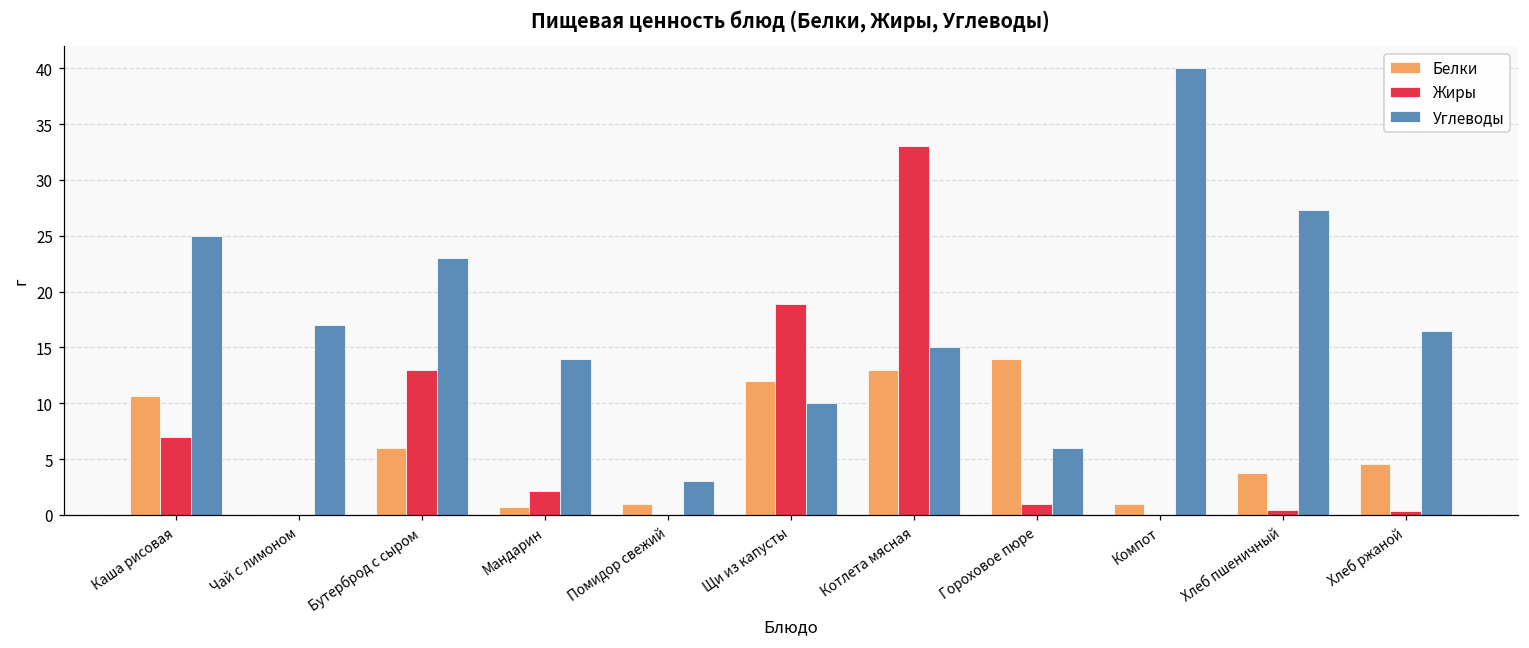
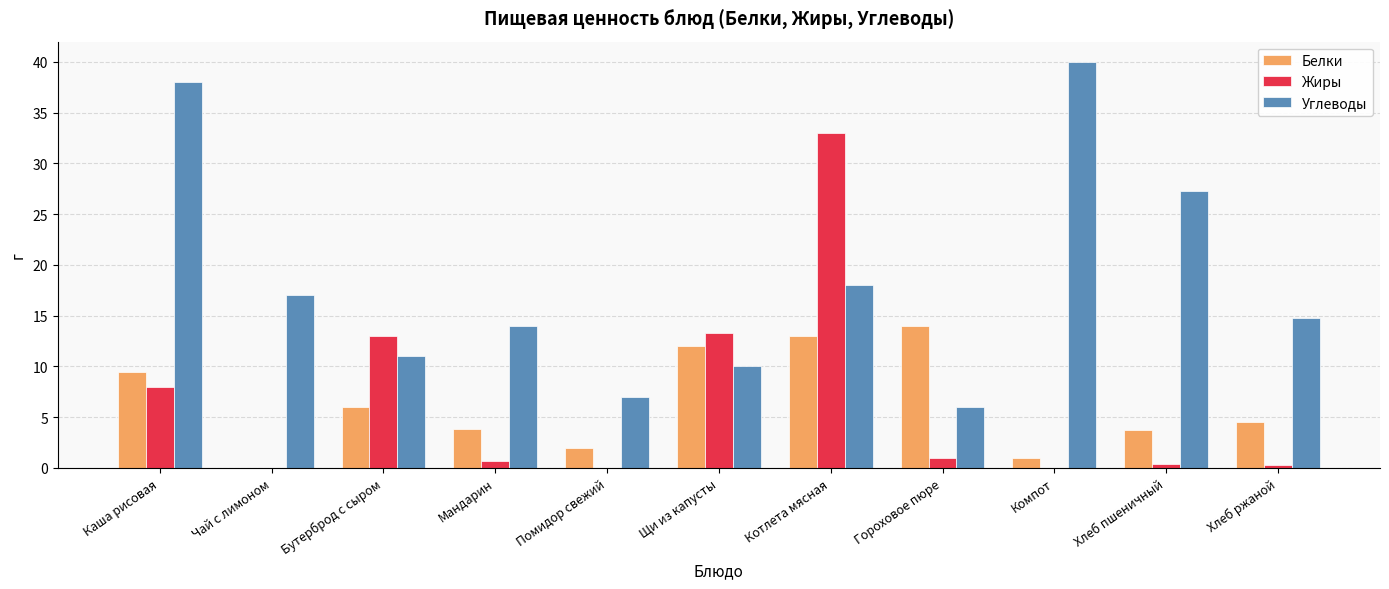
  {
    "Белки": {
-     "Каша рисовая": 10.7,
+     "Каша рисовая": 9.5,
      "Чай с лимоном": 0.0,
      "Бутерброд с сыром": 6.0,
-     "Мандарин": 0.7,
-     "Помидор свежий": 1,
+     "Мандарин": 3.8,
+     "Помидор свежий": 2,
      "Щи из капусты": 12.0,
      "Котлета мясная": 13.0,
      "Гороховое пюре": 14.0,
      "Компот": 1.0,
      "Хлеб пшеничный": 3.8,
      "Хлеб ржаной": 4.6
    },
    "Жиры": {
-     "Каша рисовая": 7,
+     "Каша рисовая": 8,
      "Чай с лимоном": 0.0,
      "Бутерброд с сыром": 13.0,
-     "Мандарин": 2.1,
+     "Мандарин": 0.7,
      "Помидор свежий": 0.0,
-     "Щи из капусты": 18.9,
+     "Щи из капусты": 13.3,
      "Котлета мясная": 33.0,
      "Гороховое пюре": 1.0,
      "Компот": 0.0,
      "Хлеб пшеничный": 0.4,
      "Хлеб ржаной": 0.3
    },
    "Углеводы": {
-     "Каша рисовая": 25,
+     "Каша рисовая": 38,
      "Чай с лимоном": 17.0,
-     "Бутерброд с сыром": 23,
+     "Бутерброд с сыром": 11,
      "Мандарин": 14.0,
-     "Помидор свежий": 3,
+     "Помидор свежий": 7,
      "Щи из капусты": 10.0,
-     "Котлета мясная": 15,
+     "Котлета мясная": 18,
      "Гороховое пюре": 6.0,
      "Компот": 40.0,
      "Хлеб пшеничный": 27.3,
-     "Хлеб ржаной": 16.5
+     "Хлеб ржаной": 14.8
    }
  }
